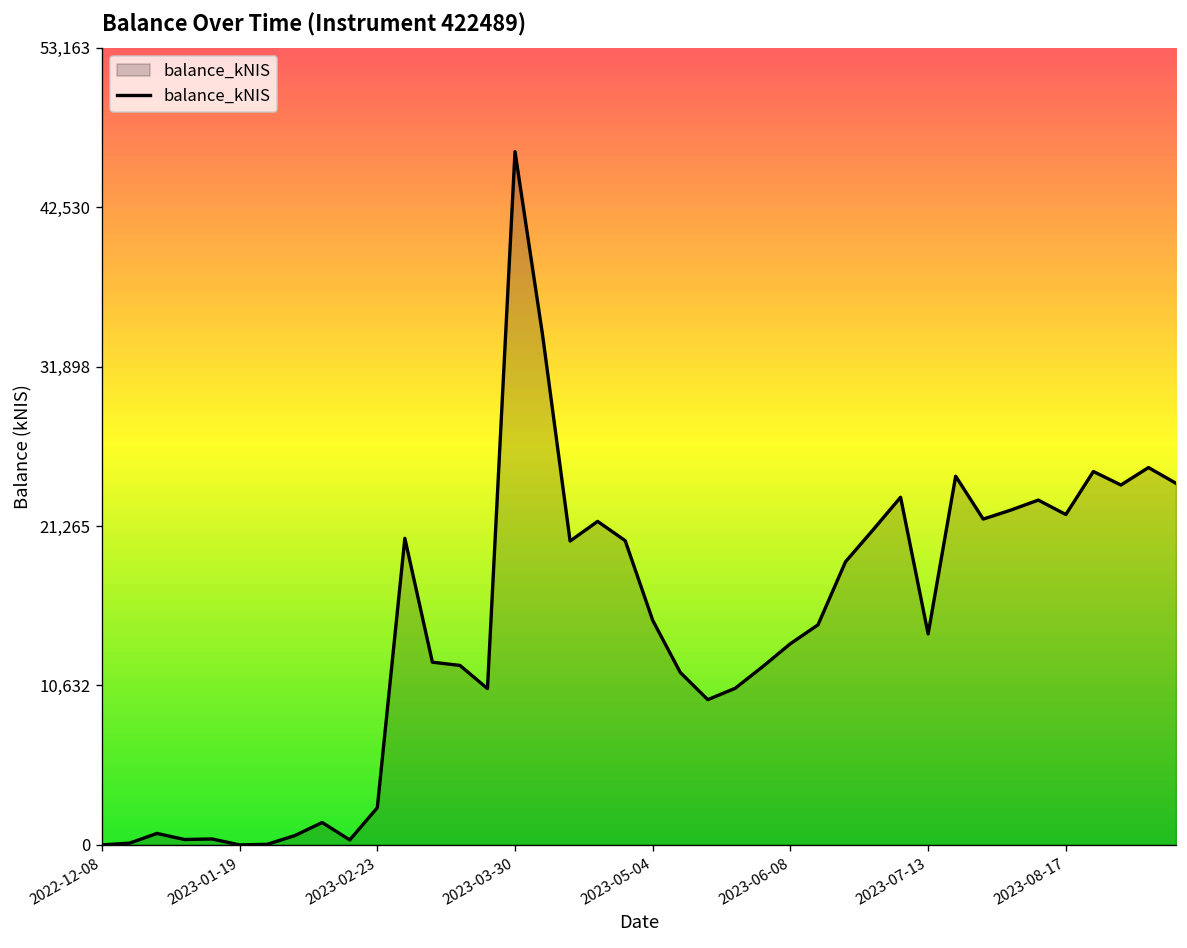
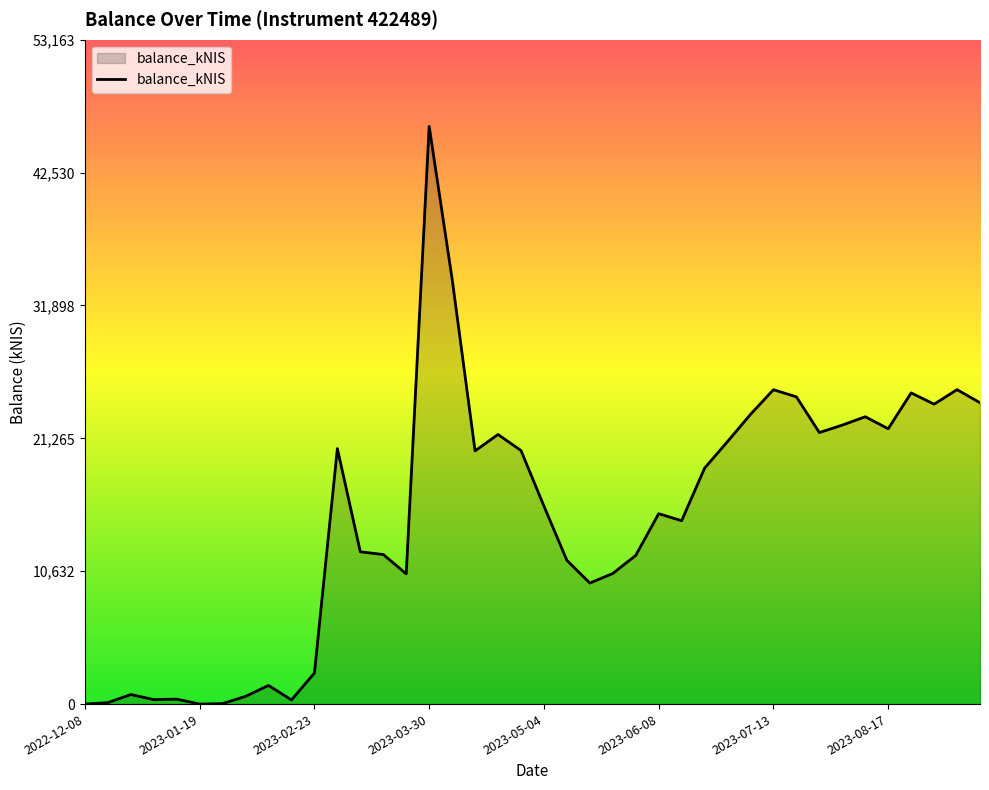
  {
    "2022-12-08": "0",
    "2023-01-19": "0",
    "2023-02-23": "2,500",
    "2023-03-30": "46,200",
-   "2023-05-04": "15,000",
-   "2023-06-08": "13,400",
-   "2023-07-13": "14,100",
+   "2023-05-04": "15,800",
+   "2023-06-08": "15,200",
+   "2023-07-13": "25,200",
    "2023-08-17": "22,000"
  }
